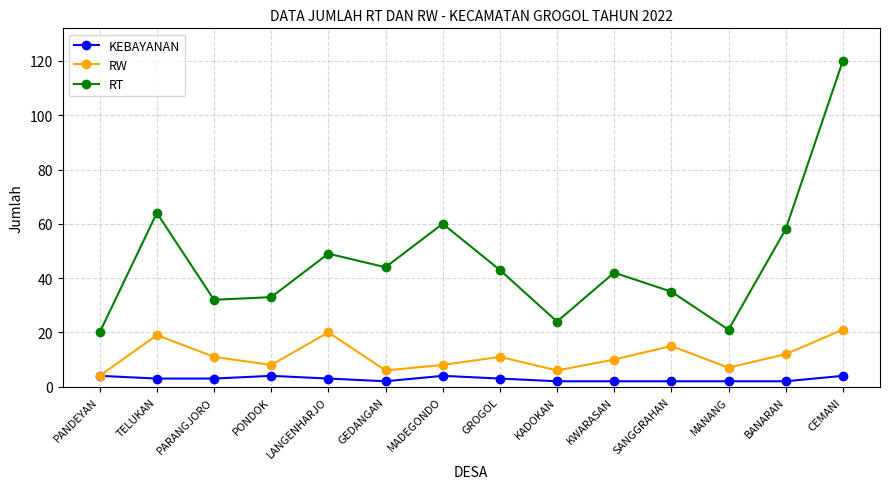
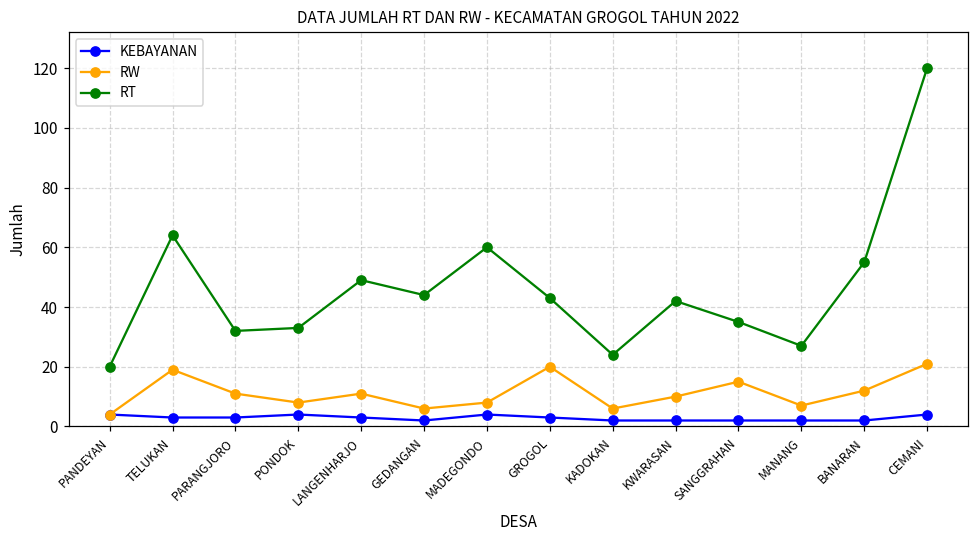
  {
    "KEBAYANAN": {
      "TELUKAN": 3,
      "PARANGJORO": 3,
      "PONDOK": 4,
      "LANGENHARJO": 3,
      "GEDANGAN": 2,
      "MADEGONDO": 4,
      "GROGOL": 3,
      "KADOKAN": 2,
      "KWARASAN": 2,
      "SANGGRAHAN": 2,
      "MANANG": 2,
      "BANARAN": 2,
      "CEMANI": 4
    },
    "RW": {
      "TELUKAN": 19,
      "PARANGJORO": 11,
      "PONDOK": 8,
-     "LANGENHARJO": 20,
+     "LANGENHARJO": 11,
      "GEDANGAN": 6,
      "MADEGONDO": 8,
-     "GROGOL": 11,
+     "GROGOL": 20,
      "KADOKAN": 6,
      "KWARASAN": 10,
      "SANGGRAHAN": 15,
      "MANANG": 7,
      "BANARAN": 12,
      "CEMANI": 21
    },
    "RT": {
      "PANDEYAN": 20,
      "TELUKAN": 64,
      "PARANGJORO": 32,
      "PONDOK": 33,
      "LANGENHARJO": 49,
      "GEDANGAN": 44,
      "MADEGONDO": 60,
      "GROGOL": 43,
      "KADOKAN": 24,
      "KWARASAN": 42,
      "SANGGRAHAN": 35,
-     "MANANG": 21,
-     "BANARAN": 58,
+     "MANANG": 27,
+     "BANARAN": 55,
      "CEMANI": 120
    }
  }
